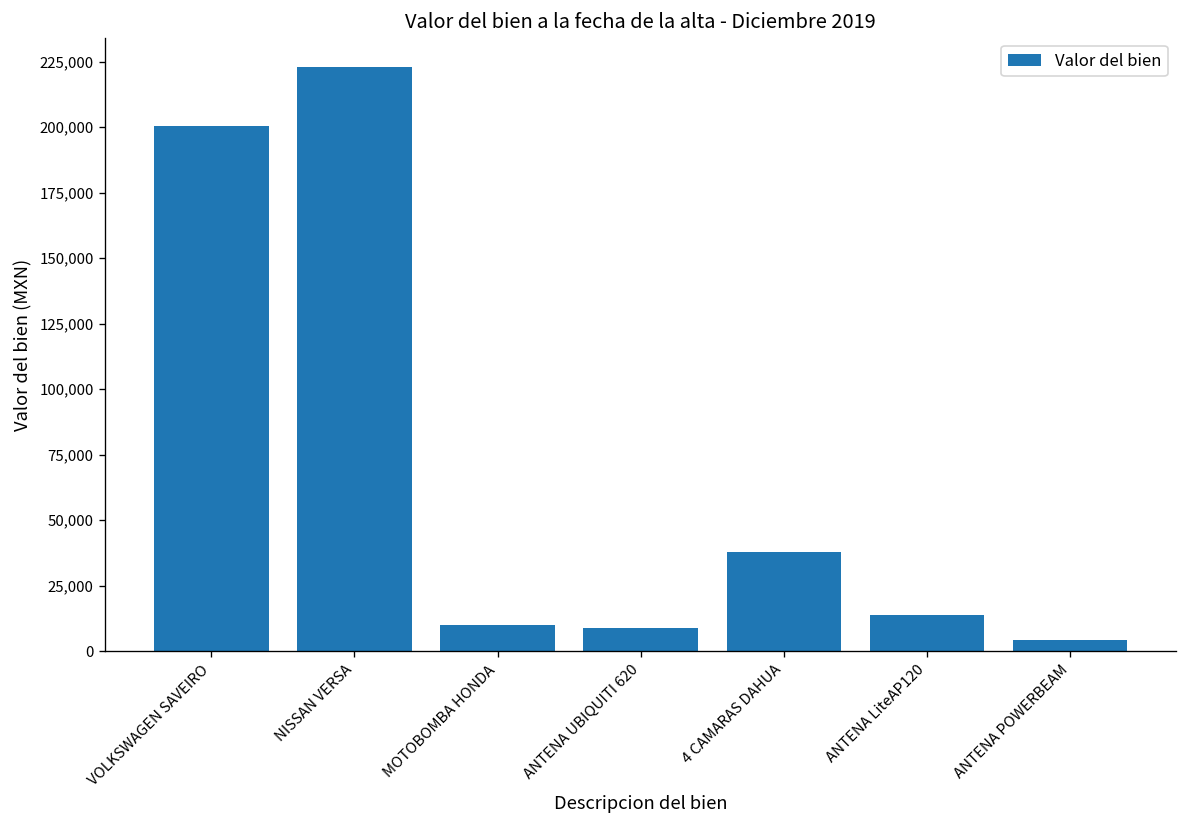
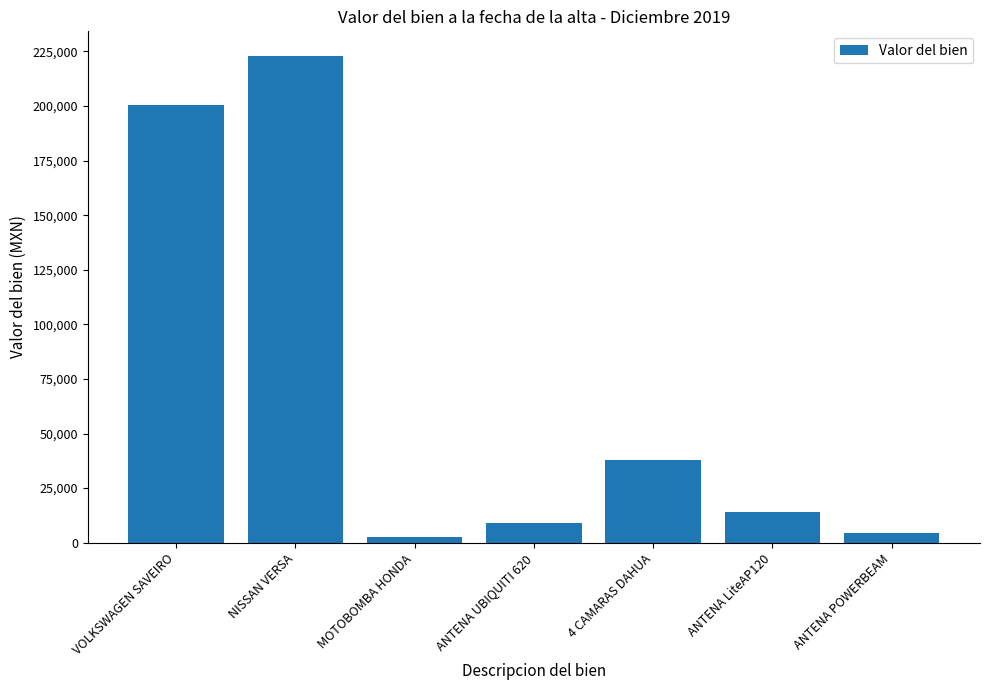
  {
    "VOLKSWAGEN SAVEIRO": "200,000",
    "NISSAN VERSA": "223,000",
-   "MOTOBOMBA HONDA": "10,000",
+   "MOTOBOMBA HONDA": "2,000",
    "ANTENA UBIQUITI 620": "9,000",
    "4 CAMARAS DAHUA": "38,000",
    "ANTENA LiteAP120": "14,000",
    "ANTENA POWERBEAM": "4,000"
  }
